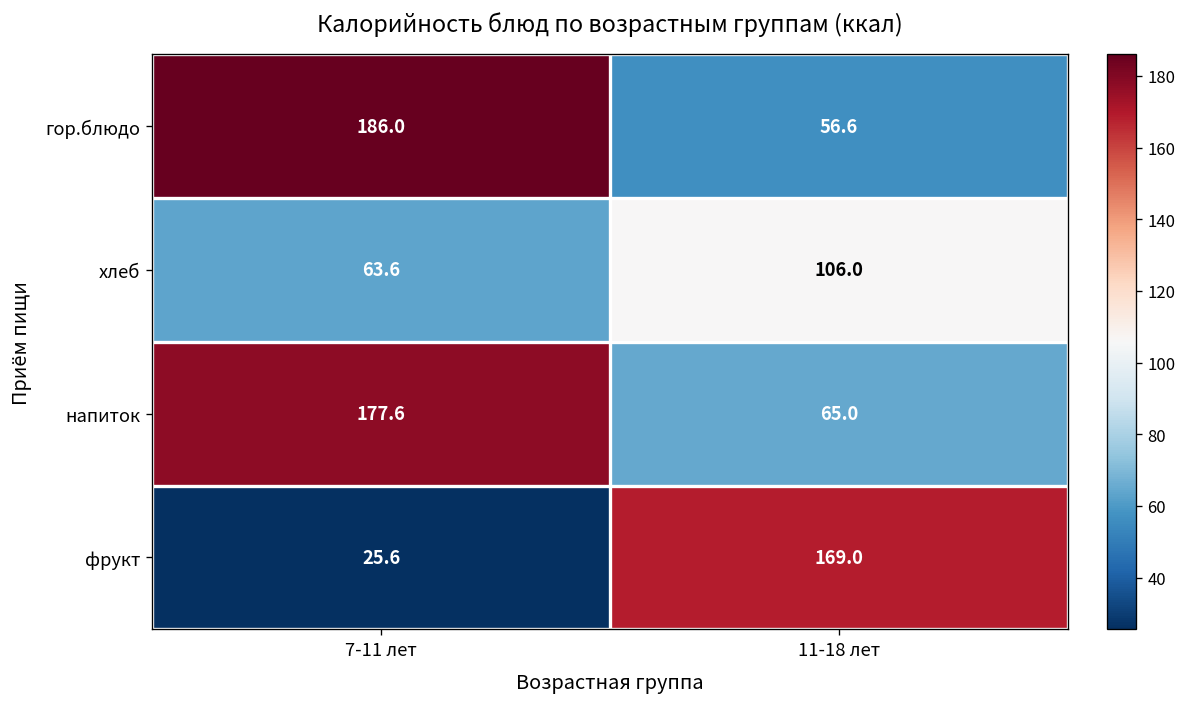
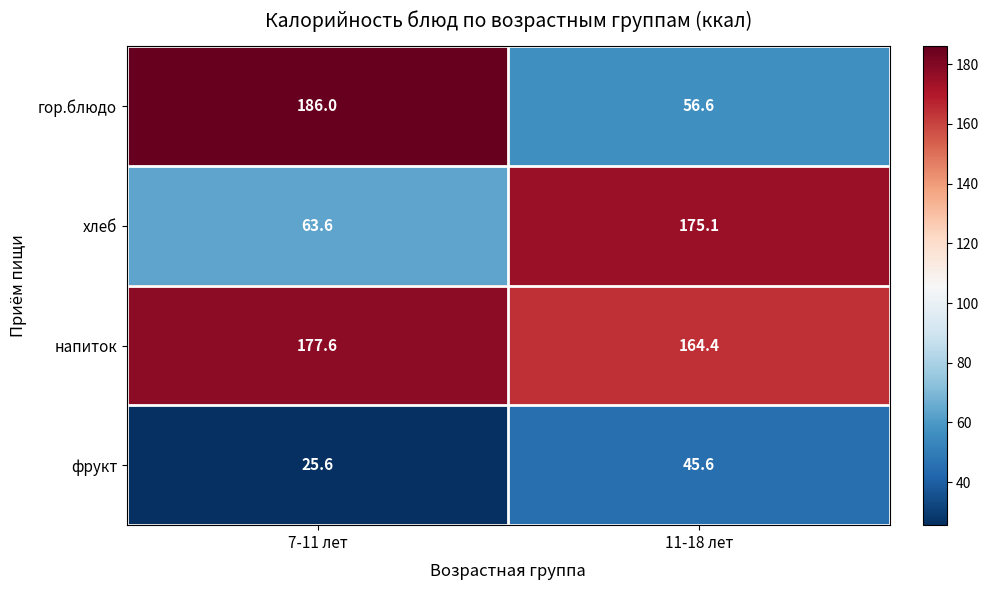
  {
    "гор.блюдо": {
      "7-11 лет": 186.0,
      "11-18 лет": 56.6
    },
    "хлеб": {
      "7-11 лет": 63.6,
-     "11-18 лет": 106.0
+     "11-18 лет": 175.1
    },
    "напиток": {
      "7-11 лет": 177.6,
-     "11-18 лет": 65.0
+     "11-18 лет": 164.4
    },
    "фрукт": {
      "7-11 лет": 25.6,
-     "11-18 лет": 169.0
+     "11-18 лет": 45.6
    }
  }
